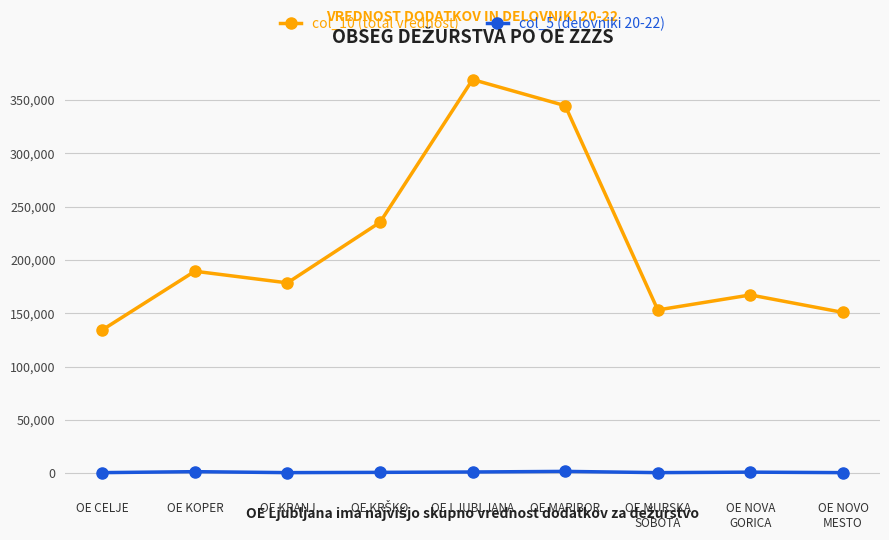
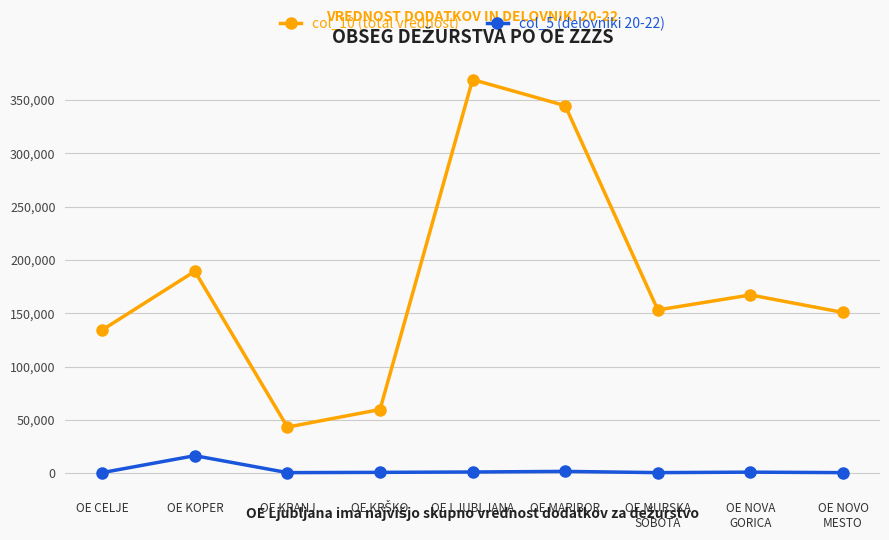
  {
    "col_10 (total vrednost)": {
      "OE CELJE": "134,000",
      "OE KOPER": "189,000",
-     "OE KRANJ": "179,000",
-     "OE KRŠKO": "235,000",
+     "OE KRANJ": "43,000",
+     "OE KRŠKO": "60,000",
      "OE LJUBLJANA": "369,000",
      "OE MARIBOR": "345,000",
      "OE MURSKA SOBOTA": "153,000",
      "OE NOVA GORICA": "167,000",
      "OE NOVO MESTO": "151,000"
    },
    "col_5 (delovniki 20-22)": {
      "OE CELJE": "1,000",
-     "OE KOPER": "2,000",
+     "OE KOPER": "16,000",
      "OE KRANJ": "1,000",
      "OE KRŠKO": "1,000",
      "OE LJUBLJANA": "1,000",
      "OE MARIBOR": "2,000",
      "OE MURSKA SOBOTA": "1,000",
      "OE NOVA GORICA": "1,000",
      "OE NOVO MESTO": "1,000"
    }
  }
